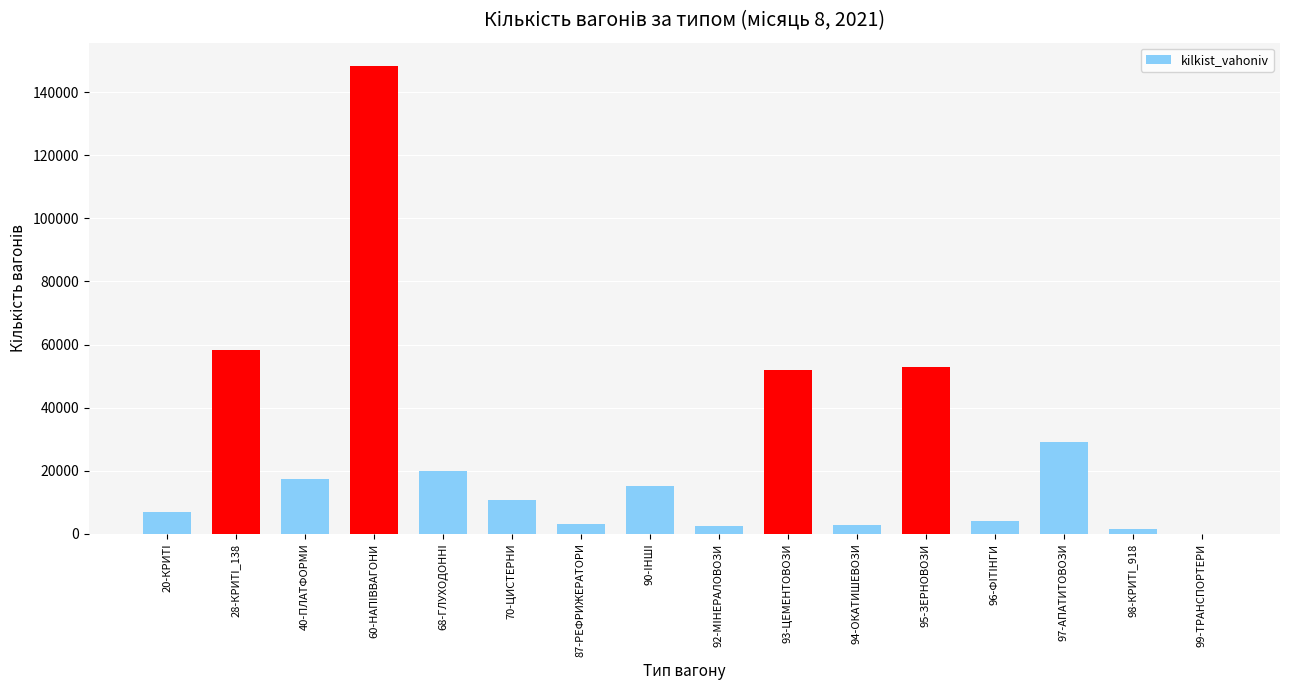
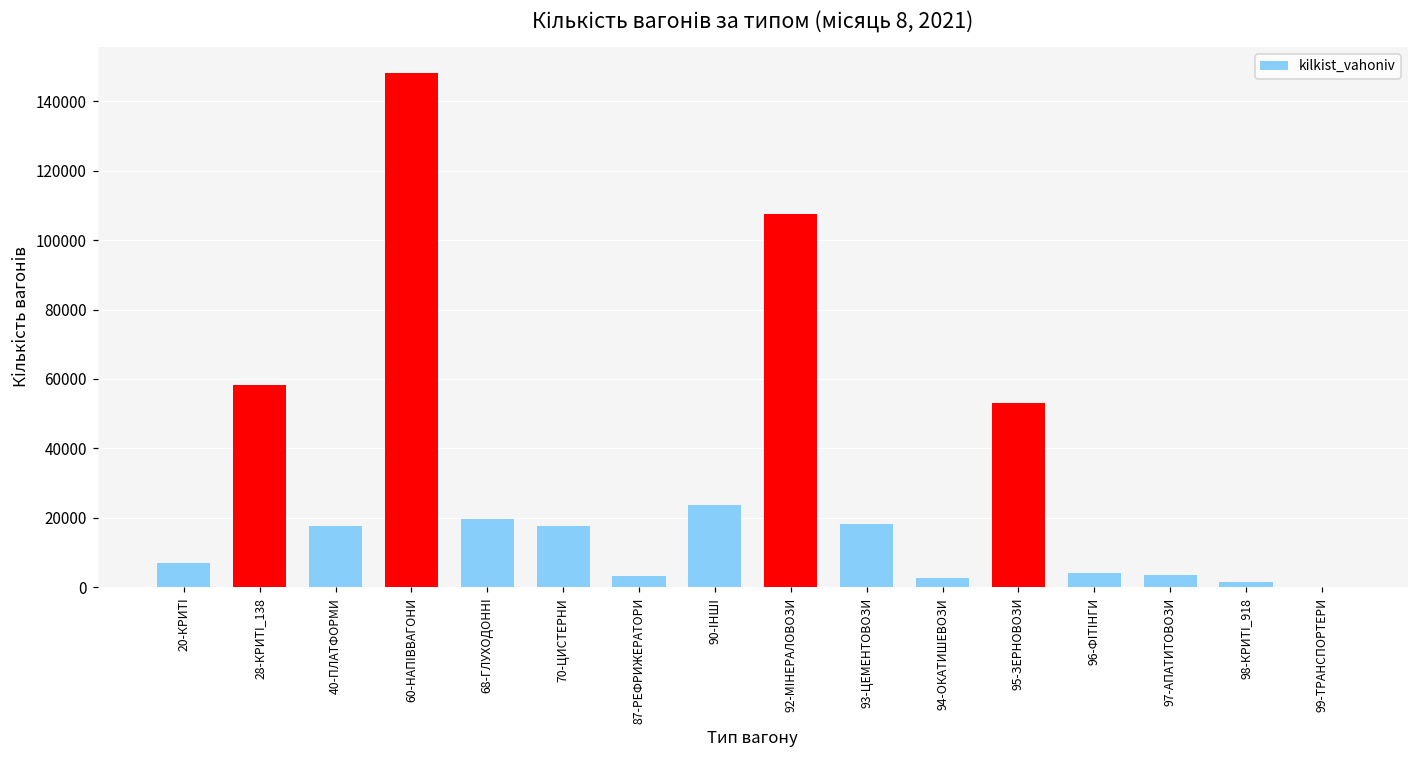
  {
    "20-КРИТІ": 7000,
    "28-КРИТІ_138": 58000,
    "40-ПЛАТФОРМИ": 17000,
    "60-НАПІВВАГОНИ": 148000,
    "68-ГЛУХОДОННІ": 20000,
-   "70-ЦИСТЕРНИ": 11000,
+   "70-ЦИСТЕРНИ": 18000,
    "87-РЕФРИЖЕРАТОРИ": 3000,
-   "90-ІНШІ": 15000,
-   "92-МІНЕРАЛОВОЗИ": 2000,
-   "93-ЦЕМЕНТОВОЗИ": 52000,
+   "90-ІНШІ": 24000,
+   "92-МІНЕРАЛОВОЗИ": 107000,
+   "93-ЦЕМЕНТОВОЗИ": 18000,
    "94-ОКАТИШЕВОЗИ": 3000,
    "95-ЗЕРНОВОЗИ": 53000,
    "96-ФІТІНГИ": 4000,
-   "97-АПАТИТОВОЗИ": 29000,
+   "97-АПАТИТОВОЗИ": 3000,
    "98-КРИТІ_918": 1000
  }
